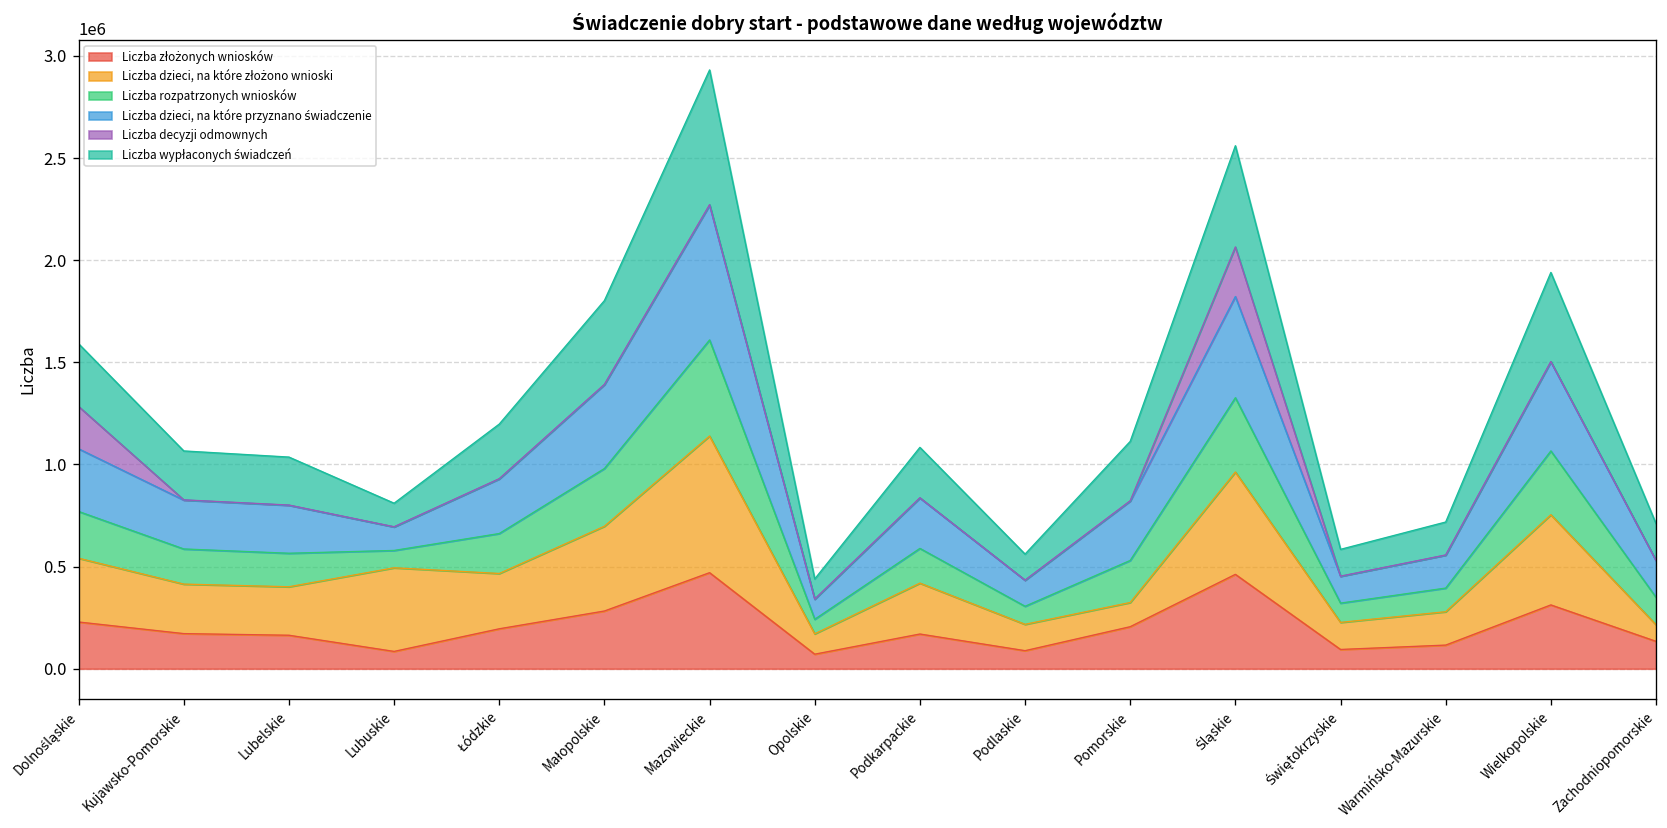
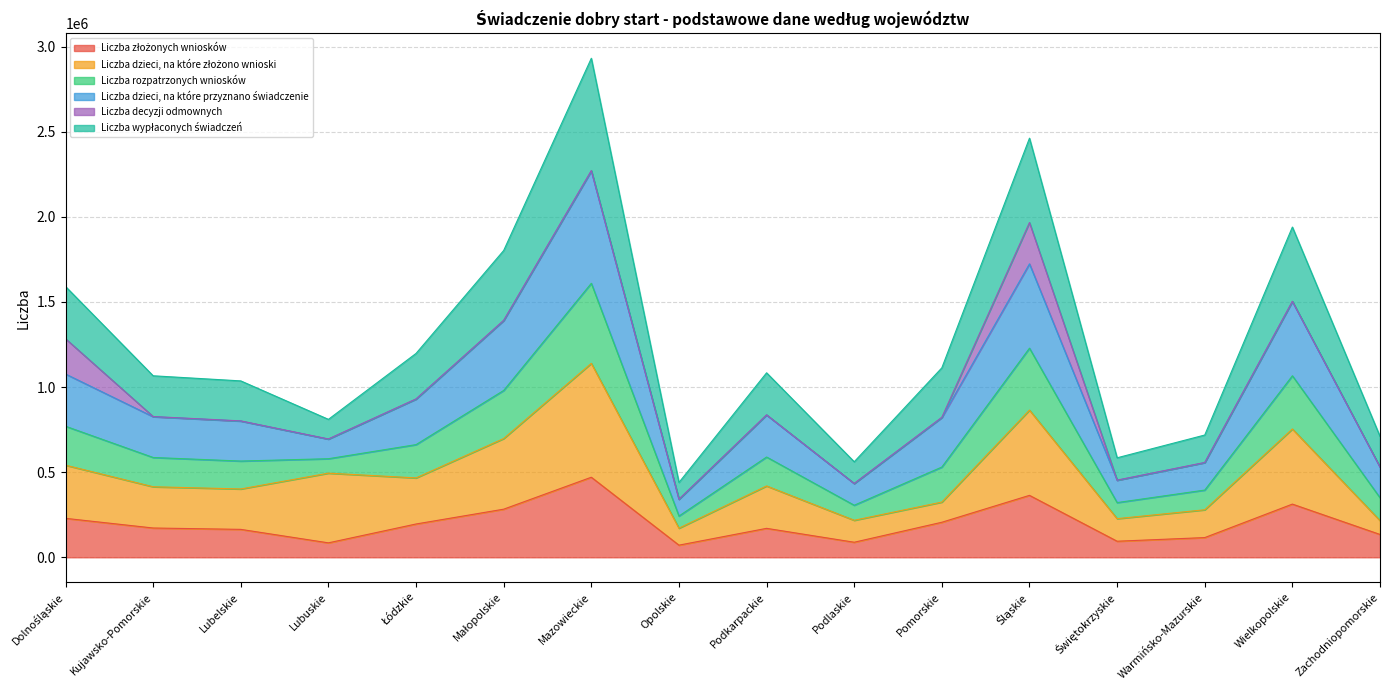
  {
    "Liczba złożonych wniosków": {
      "Dolnośląskie": 230000,
      "Kujawsko-Pomorskie": 170000,
      "Lubelskie": 160000,
      "Lubuskie": 80000,
      "Łódzkie": 200000,
      "Małopolskie": 280000,
      "Mazowieckie": 470000,
      "Opolskie": 70000,
      "Podkarpackie": 170000,
      "Podlaskie": 90000,
      "Pomorskie": 210000,
-     "Śląskie": 460000,
+     "Śląskie": 360000,
      "Świętokrzyskie": 90000,
      "Warmińsko-Mazurskie": 120000,
      "Wielkopolskie": 310000,
      "Zachodniopomorskie": 130000
    },
    "Liczba dzieci, na które złożono wnioski": {
      "Dolnośląskie": 310000,
      "Kujawsko-Pomorskie": 240000,
      "Lubelskie": 240000,
      "Lubuskie": 410000,
      "Łódzkie": 270000,
      "Małopolskie": 420000,
      "Mazowieckie": 670000,
      "Opolskie": 100000,
      "Podkarpackie": 250000,
      "Podlaskie": 130000,
      "Pomorskie": 120000,
      "Śląskie": 500000,
      "Świętokrzyskie": 130000,
      "Warmińsko-Mazurskie": 160000,
      "Wielkopolskie": 440000,
      "Zachodniopomorskie": 80000
    },
    "Liczba dzieci, na które przyznano świadczenie": {
      "Dolnośląskie": 310000,
      "Śląskie": 500000
    },
    "Liczba decyzji odmownych": {
      "Dolnośląskie": 210000,
      "Śląskie": 240000
    }
  }
